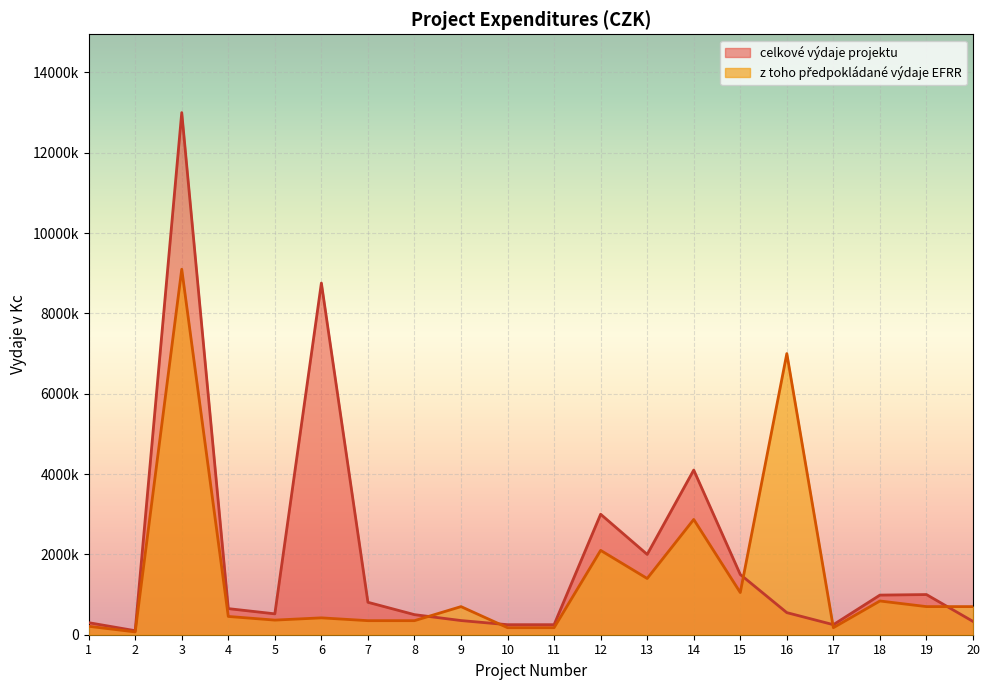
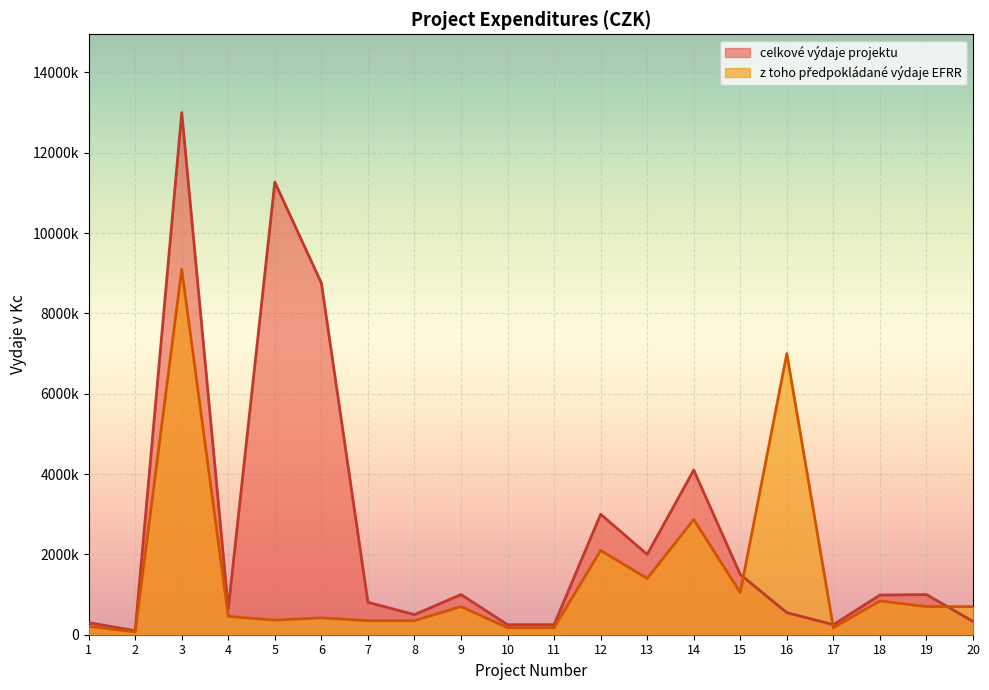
  {
    "celkové výdaje projektu": {
      "1": 300000,
      "3": 13000000,
      "4": 700000,
-     "5": 500000,
+     "5": 11300000,
      "6": 8800000,
      "7": 800000,
      "8": 500000,
-     "9": 400000,
+     "9": 1000000,
      "10": 300000,
      "11": 300000,
      "12": 3000000,
      "13": 2000000,
      "14": 4100000,
      "15": 1500000,
      "16": 600000,
      "17": 300000,
      "18": 1000000,
      "19": 1000000,
      "20": 300000
    },
    "z toho předpokládané výdaje EFRR": {
      "1": 200000,
      "3": 9100000,
      "4": 500000,
      "5": 400000,
      "6": 400000,
      "7": 400000,
      "8": 400000,
      "9": 700000,
      "10": 200000,
      "11": 200000,
      "12": 2100000,
      "13": 1400000,
      "14": 2900000,
      "15": 1100000,
      "16": 7000000,
      "17": 200000,
      "18": 800000,
      "19": 700000,
      "20": 700000
    }
  }
